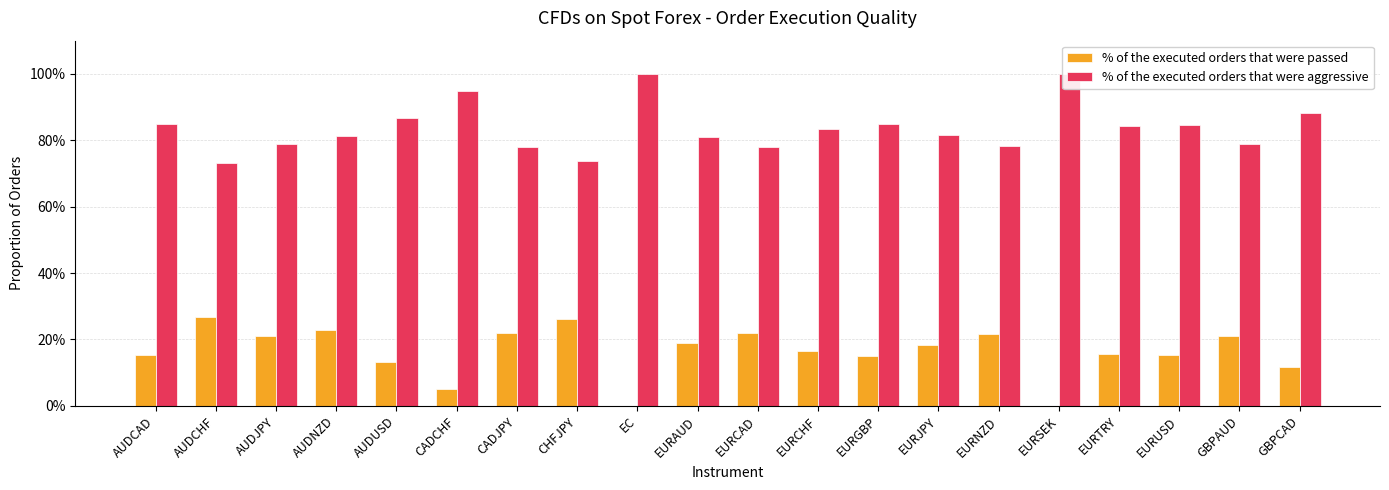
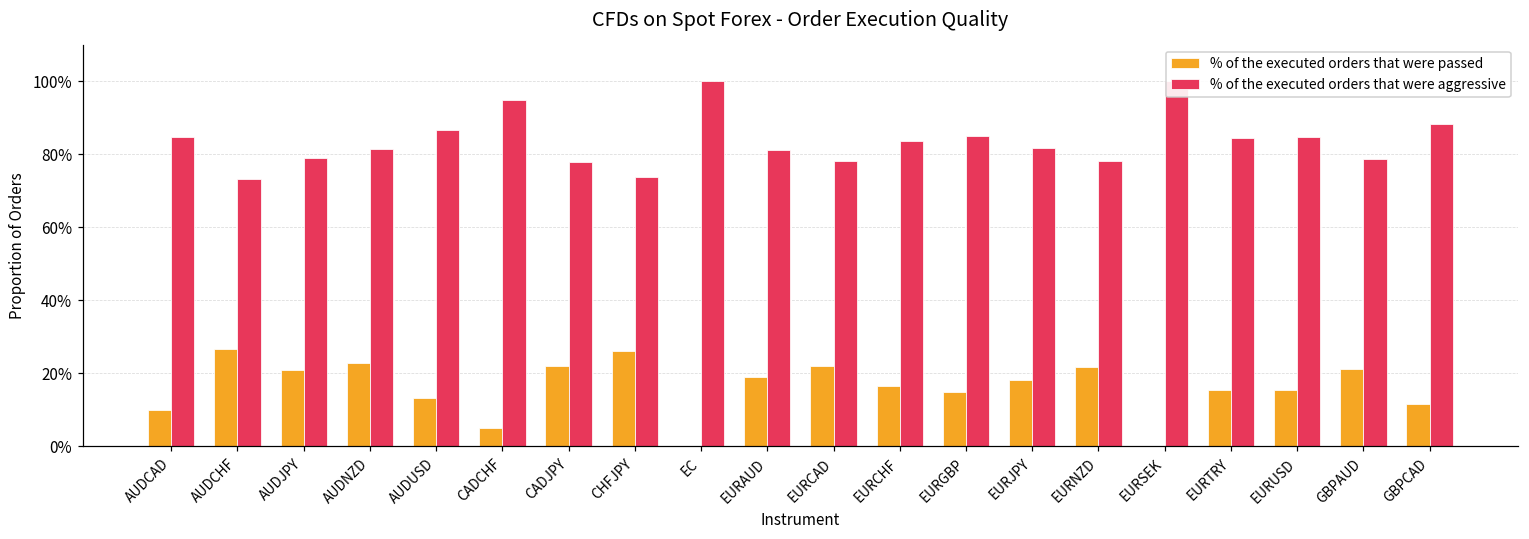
  {
    "% of the executed orders that were passed": {
-     "AUDCAD": "15%",
+     "AUDCAD": "10%",
      "AUDCHF": "27%",
      "AUDJPY": "21%",
      "AUDNZD": "23%",
      "AUDUSD": "13%",
      "CADCHF": "5%",
      "CADJPY": "22%",
      "CHFJPY": "26%",
      "EC": "0%",
      "EURAUD": "19%",
      "EURCAD": "22%",
      "EURCHF": "16%",
      "EURGBP": "15%",
      "EURJPY": "18%",
      "EURNZD": "22%",
      "EURSEK": "0%",
      "EURTRY": "16%",
      "EURUSD": "15%",
      "GBPAUD": "21%",
      "GBPCAD": "12%"
    },
    "% of the executed orders that were aggressive": {
      "AUDCAD": "85%",
      "AUDCHF": "73%",
      "AUDJPY": "79%",
      "AUDNZD": "81%",
      "AUDUSD": "87%",
      "CADCHF": "95%",
      "CADJPY": "78%",
      "CHFJPY": "74%",
      "EC": "100%",
      "EURAUD": "81%",
      "EURCAD": "78%",
      "EURCHF": "84%",
      "EURGBP": "85%",
      "EURJPY": "82%",
      "EURNZD": "78%",
      "EURTRY": "84%",
      "EURUSD": "85%",
      "GBPAUD": "79%",
      "GBPCAD": "88%"
    }
  }
